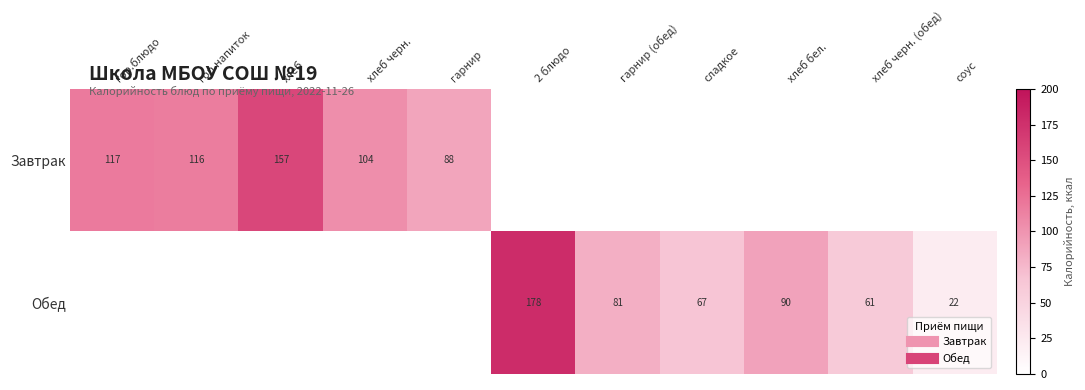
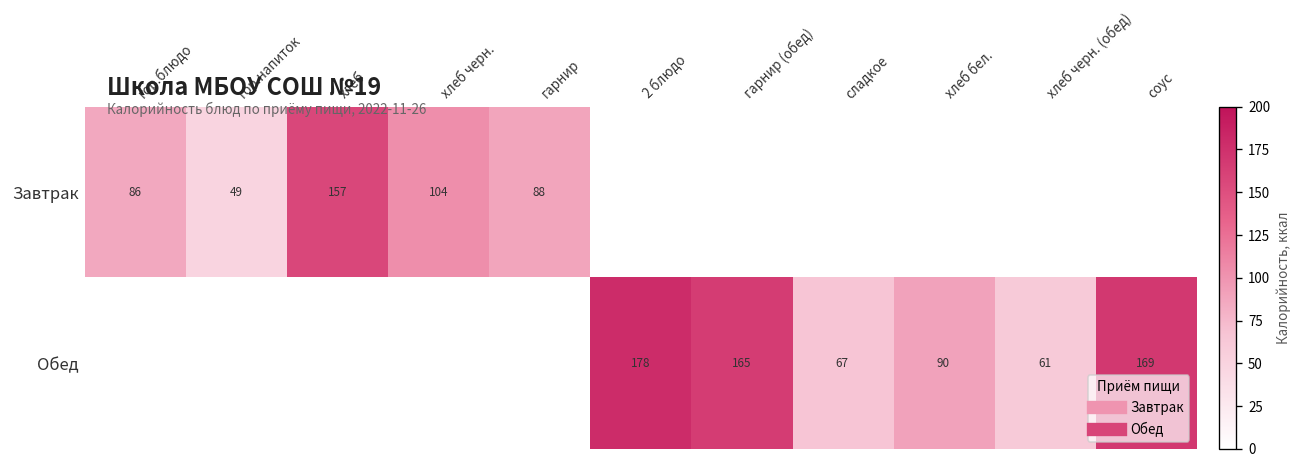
  {
    "Завтрак": {
-     "гор.блюдо": 117,
-     "гор.напиток": 116,
+     "гор.блюдо": 86,
+     "гор.напиток": 49,
      "хлеб": 157,
      "хлеб черн.": 104,
      "гарнир": 88
    },
    "Обед": {
      "2 блюдо": 178,
-     "гарнир (обед)": 81,
+     "гарнир (обед)": 165,
      "сладкое": 67,
      "хлеб бел.": 90,
      "хлеб черн. (обед)": 61,
-     "соус": 22
+     "соус": 169
    }
  }
